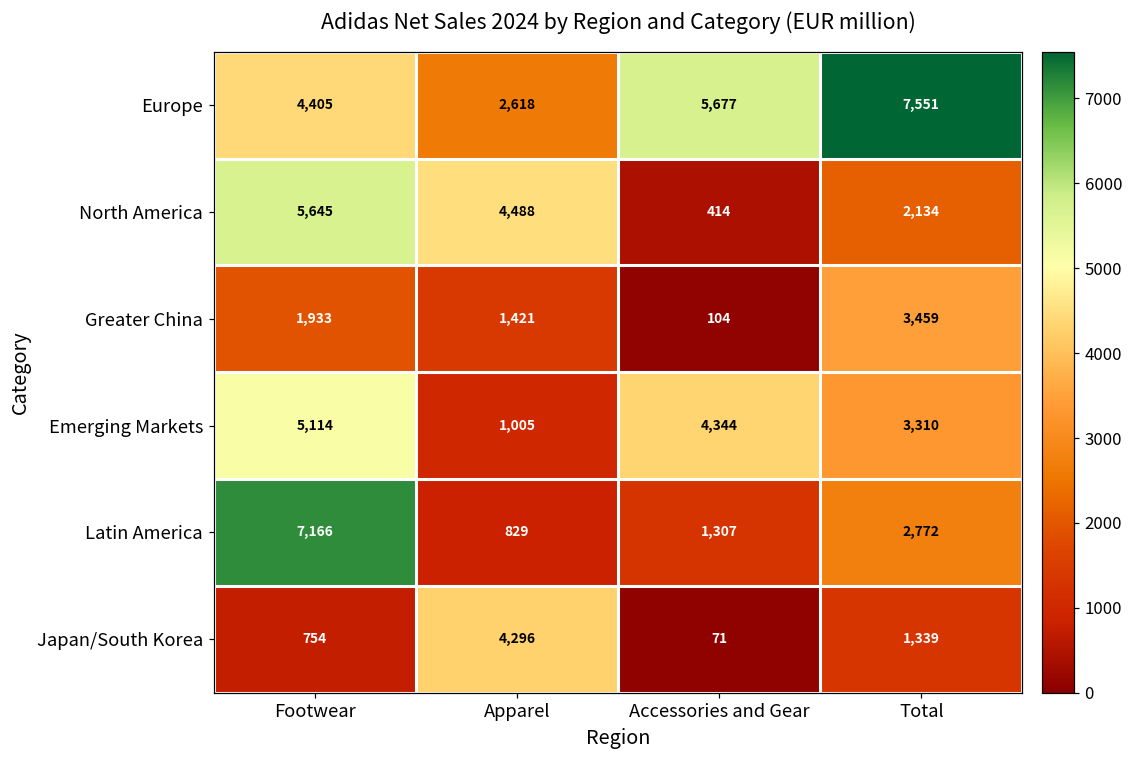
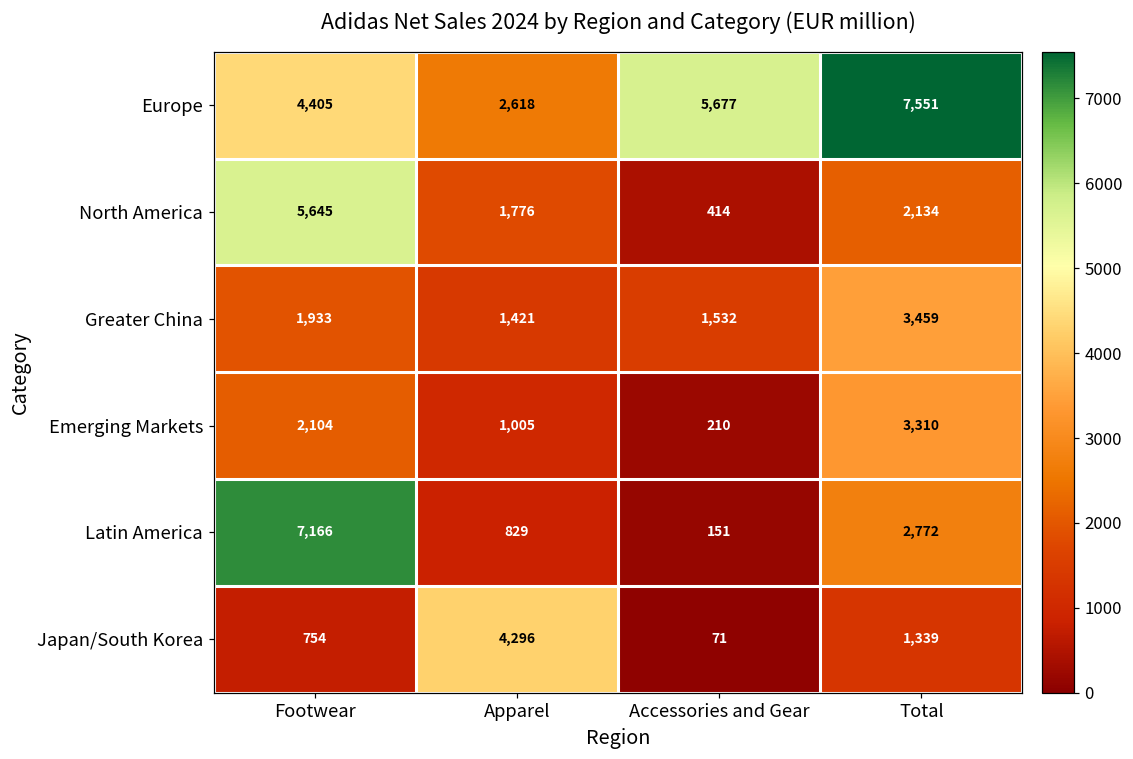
  {
    "Europe": {
      "Footwear": "4,405",
      "Apparel": "2,618",
      "Accessories and Gear": "5,677",
      "Total": "7,551"
    },
    "North America": {
      "Footwear": "5,645",
-     "Apparel": "4,488",
+     "Apparel": "1,776",
      "Accessories and Gear": "414",
      "Total": "2,134"
    },
    "Greater China": {
      "Footwear": "1,933",
      "Apparel": "1,421",
-     "Accessories and Gear": "104",
+     "Accessories and Gear": "1,532",
      "Total": "3,459"
    },
    "Emerging Markets": {
-     "Footwear": "5,114",
+     "Footwear": "2,104",
      "Apparel": "1,005",
-     "Accessories and Gear": "4,344",
+     "Accessories and Gear": "210",
      "Total": "3,310"
    },
    "Latin America": {
      "Footwear": "7,166",
      "Apparel": "829",
-     "Accessories and Gear": "1,307",
+     "Accessories and Gear": "151",
      "Total": "2,772"
    },
    "Japan/South Korea": {
      "Footwear": "754",
      "Apparel": "4,296",
      "Accessories and Gear": "71",
      "Total": "1,339"
    }
  }
